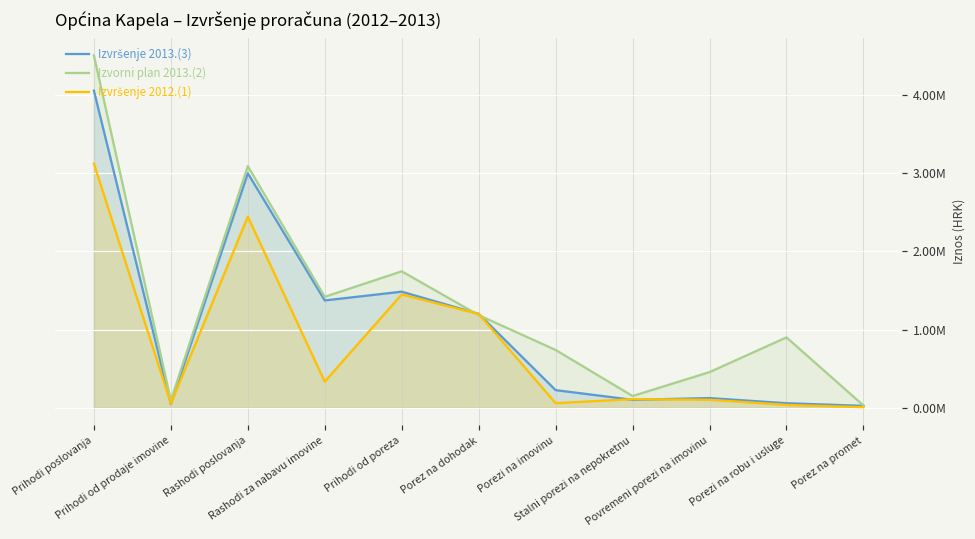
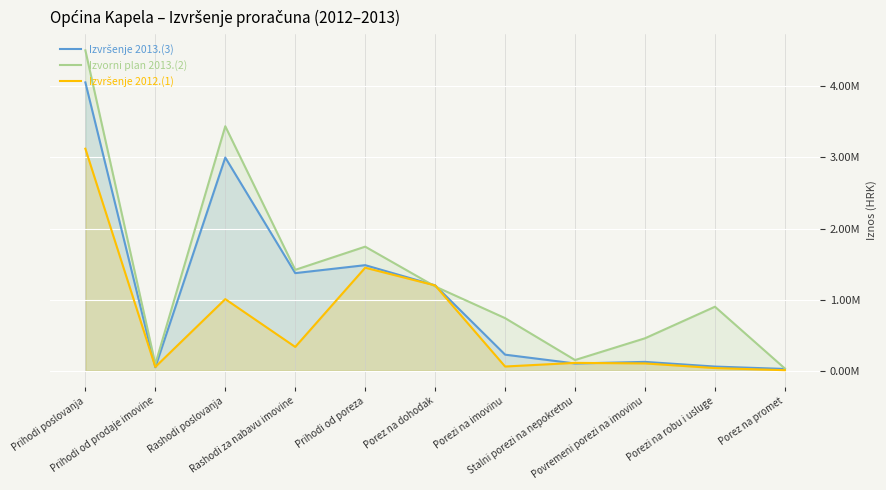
  {
    "Izvršenje 2013.(3)": {
      "Prihodi poslovanja": 4100000,
      "Rashodi poslovanja": 3000000,
      "Rashodi za nabavu imovine": 1400000,
      "Porezi na imovinu": 200000
    },
    "Izvorni plan 2013.(2)": {
      "Prihodi poslovanja": 4500000,
      "Prihodi od prodaje imovine": 100000,
-     "Rashodi poslovanja": 3100000,
+     "Rashodi poslovanja": 3400000,
      "Rashodi za nabavu imovine": 1400000,
      "Prihodi od poreza": 1700000,
      "Porezi na imovinu": 700000,
      "Stalni porezi na nepokretnu": 200000,
      "Povremeni porezi na imovinu": 500000,
      "Porezi na robu i usluge": 900000
    },
    "Izvršenje 2012.(1)": {
      "Prihodi poslovanja": 3100000,
-     "Rashodi poslovanja": 2400000,
+     "Rashodi poslovanja": 1000000,
      "Rashodi za nabavu imovine": 300000,
      "Porezi na imovinu": 100000
    }
  }
